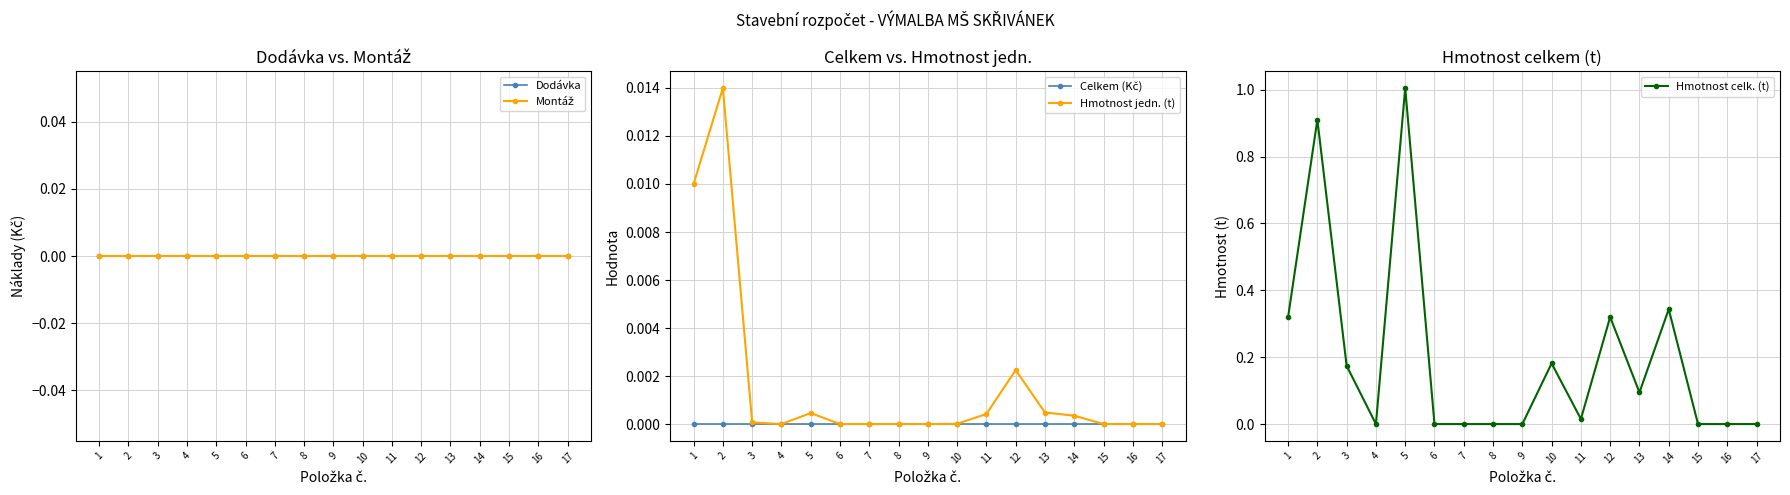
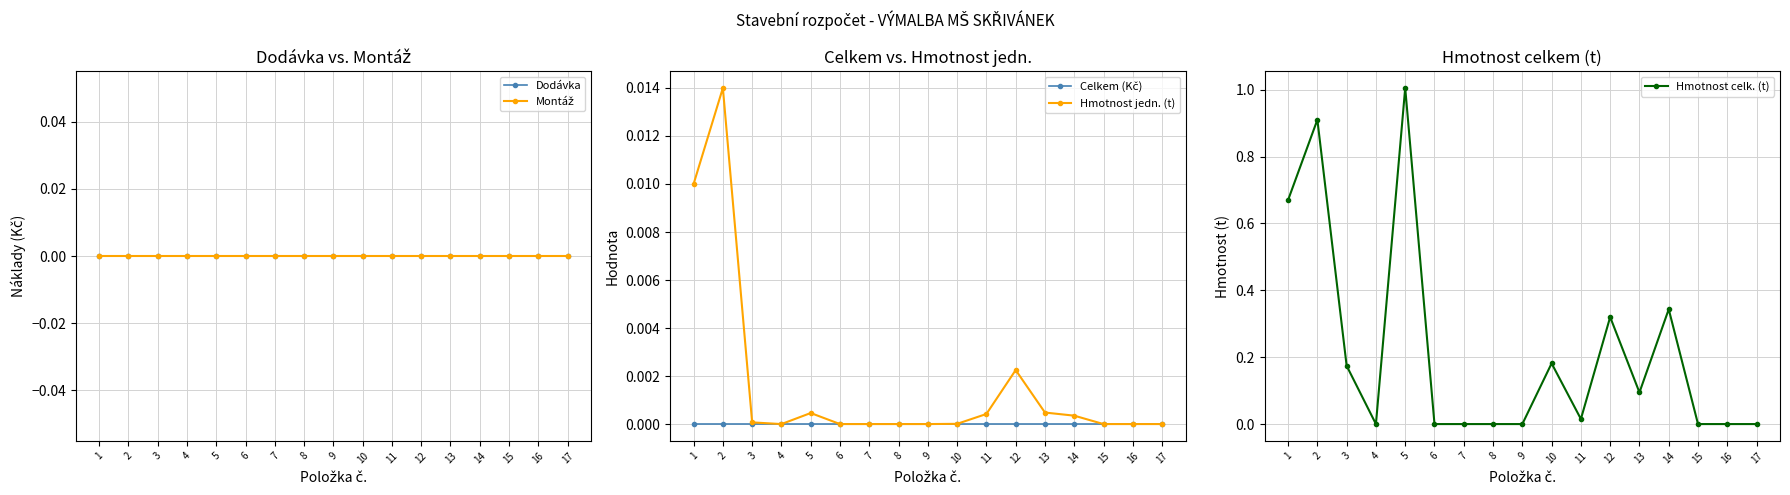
  {
    "Dodávka vs. Montáž": {
      "1": 0.000,
      "2": 0.000,
      "3": 0.000,
      "4": 0.000,
      "5": 0.000,
      "6": 0.000,
      "7": 0.000,
      "8": 0.000,
      "9": 0.000,
      "10": 0.000,
      "11": 0.000,
      "12": 0.000,
      "13": 0.000,
      "14": 0.000,
      "15": 0.000,
      "16": 0.000,
      "17": 0.000
    },
    "Celkem vs. Hmotnost jedn.": {
      "Celkem (Kč)": {
        "1": 0.0000,
        "2": 0.0000,
        "5": 0.0000,
        "11": 0.0000,
        "12": 0.0000,
        "13": 0.0000,
        "14": 0.0000
      },
      "Hmotnost jedn. (t)": {
        "1": 0.0100,
        "2": 0.0140,
        "5": 0.0005,
        "11": 0.0004,
        "12": 0.0023,
        "13": 0.0005,
        "14": 0.0004
      }
    },
    "Hmotnost celkem (t)": {
-     "1": 0.32,
+     "1": 0.67,
      "2": 0.91,
      "3": 0.17,
      "4": 0.00,
      "5": 1.01,
      "6": 0.00,
      "7": 0.00,
      "8": 0.00,
      "9": 0.00,
      "10": 0.18,
      "11": 0.02,
      "12": 0.32,
      "13": 0.09,
      "14": 0.34,
      "15": 0.00,
      "16": 0.00,
      "17": 0.00
    }
  }
